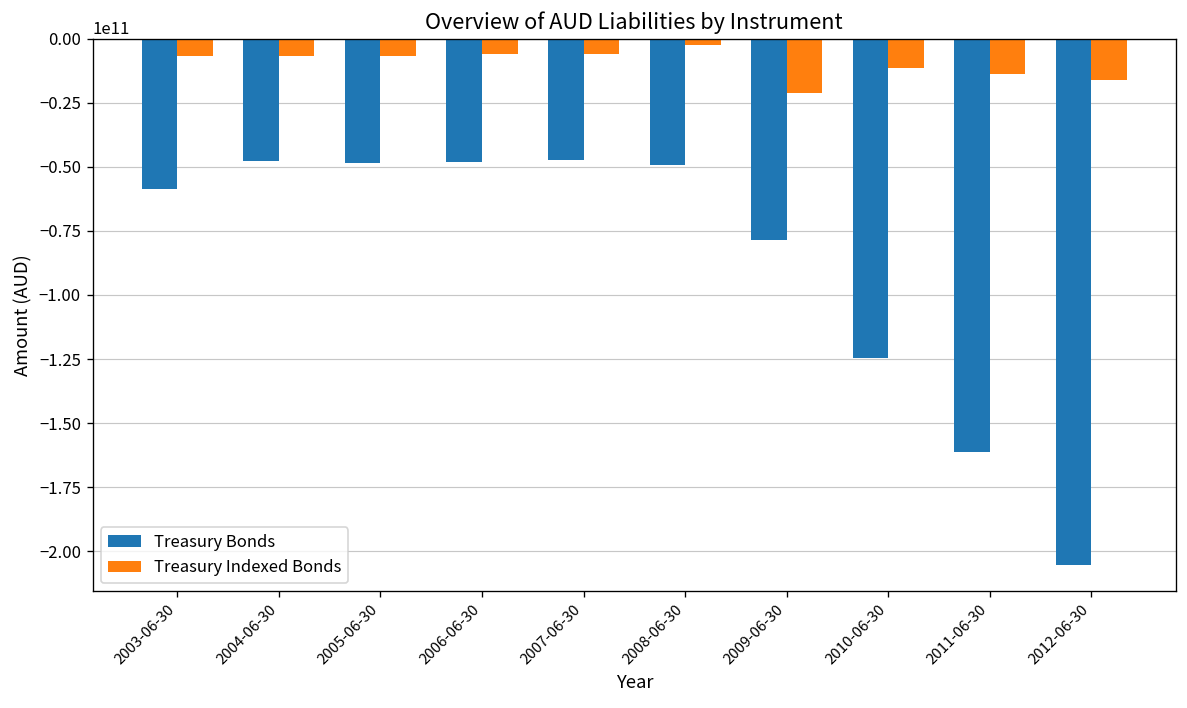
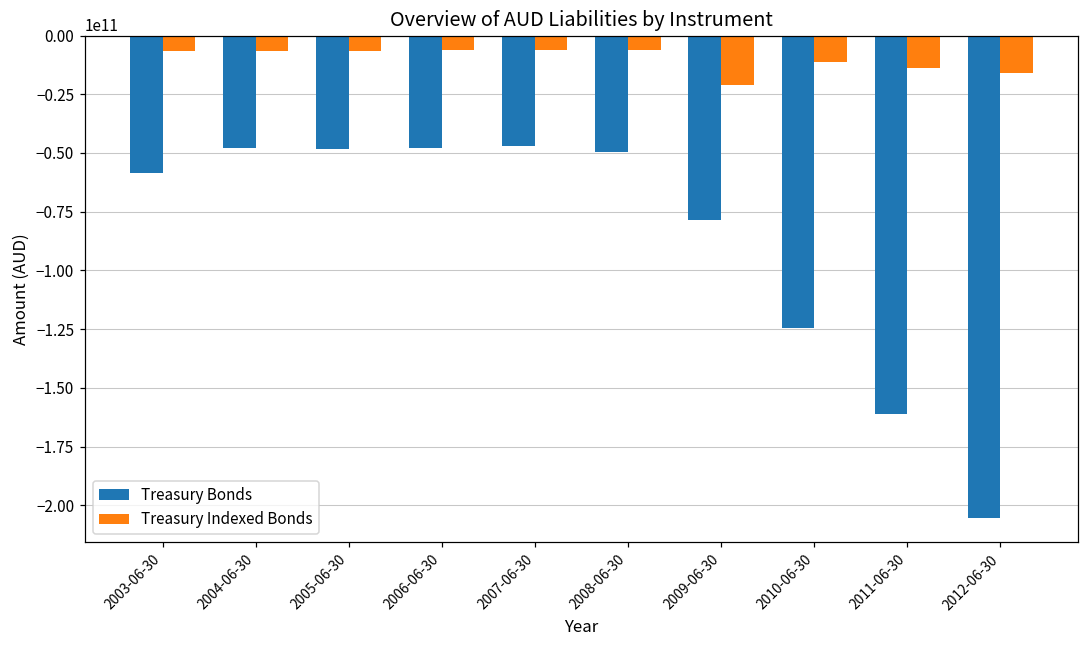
  {
    "Treasury Bonds": {
      "2003-06-30": -59000000000,
      "2004-06-30": -48000000000,
      "2005-06-30": -48000000000,
      "2006-06-30": -48000000000,
      "2007-06-30": -47000000000,
      "2008-06-30": -49000000000,
      "2009-06-30": -78000000000,
      "2010-06-30": -125000000000,
      "2011-06-30": -161000000000,
      "2012-06-30": -205000000000
    },
    "Treasury Indexed Bonds": {
      "2003-06-30": -7000000000,
      "2004-06-30": -7000000000,
      "2005-06-30": -7000000000,
      "2006-06-30": -6000000000,
      "2007-06-30": -6000000000,
-     "2008-06-30": -2000000000,
+     "2008-06-30": -6000000000,
      "2009-06-30": -21000000000,
      "2010-06-30": -11000000000,
      "2011-06-30": -14000000000,
      "2012-06-30": -16000000000
    }
  }
